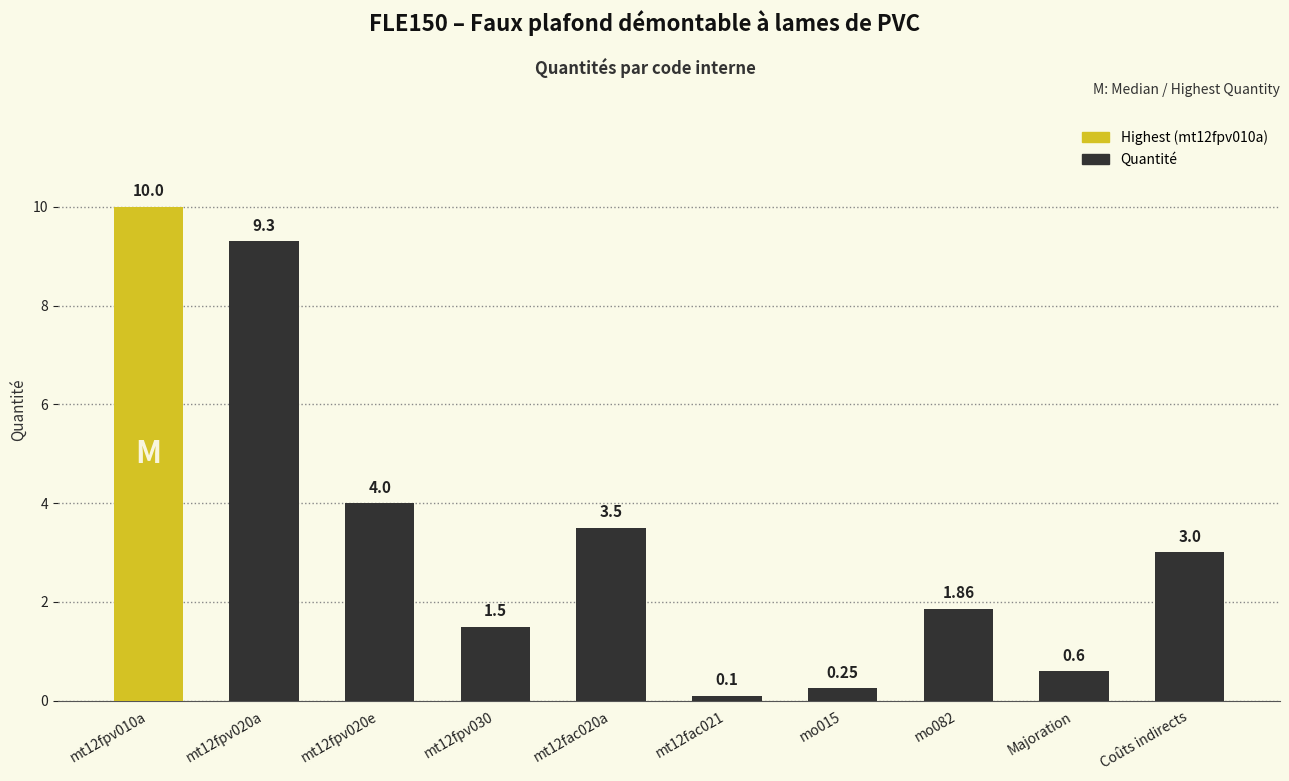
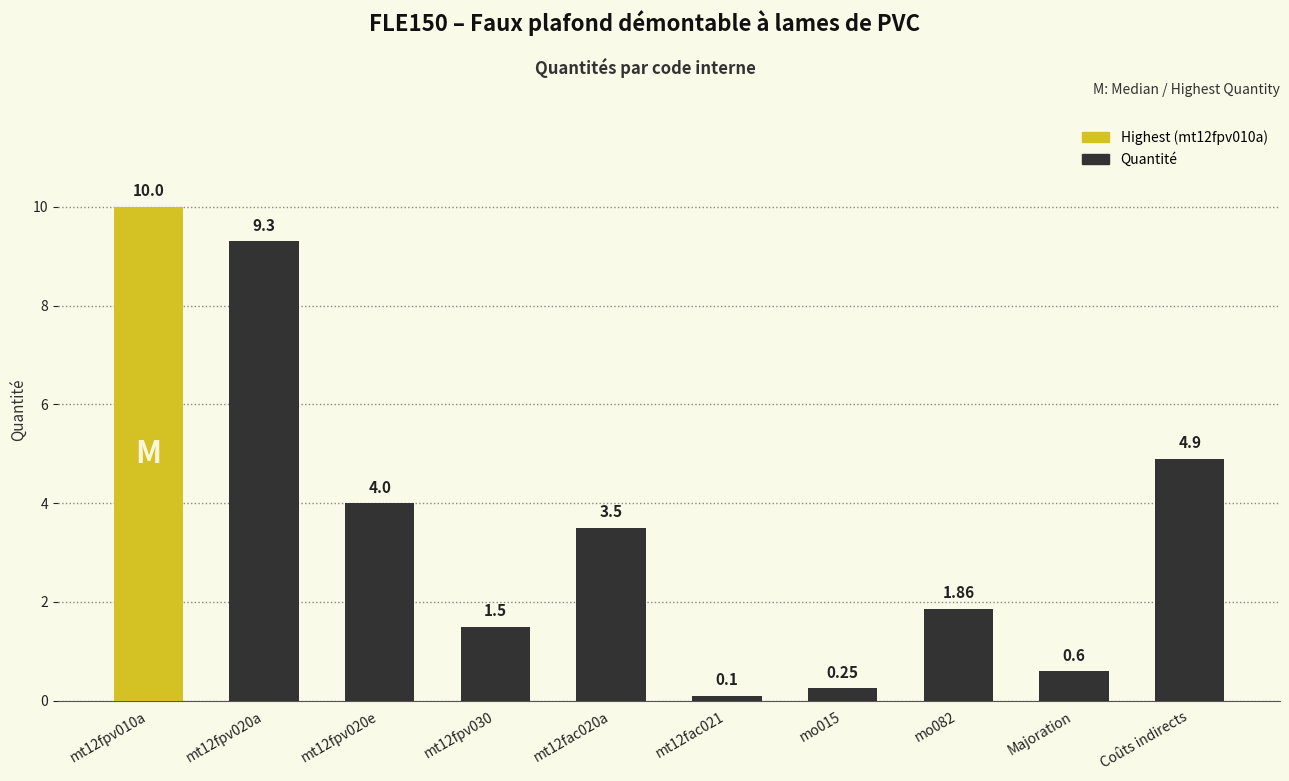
  {
    "mt12fpv010a": 10.0,
    "mt12fpv020a": 9.3,
    "mt12fpv020e": 4.0,
    "mt12fpv030": 1.5,
    "mt12fac020a": 3.5,
    "mt12fac021": 0.1,
    "mo015": 0.25,
    "mo082": 1.86,
    "Majoration": 0.6,
-   "Coûts indirects": 3.0
+   "Coûts indirects": 4.9
  }
